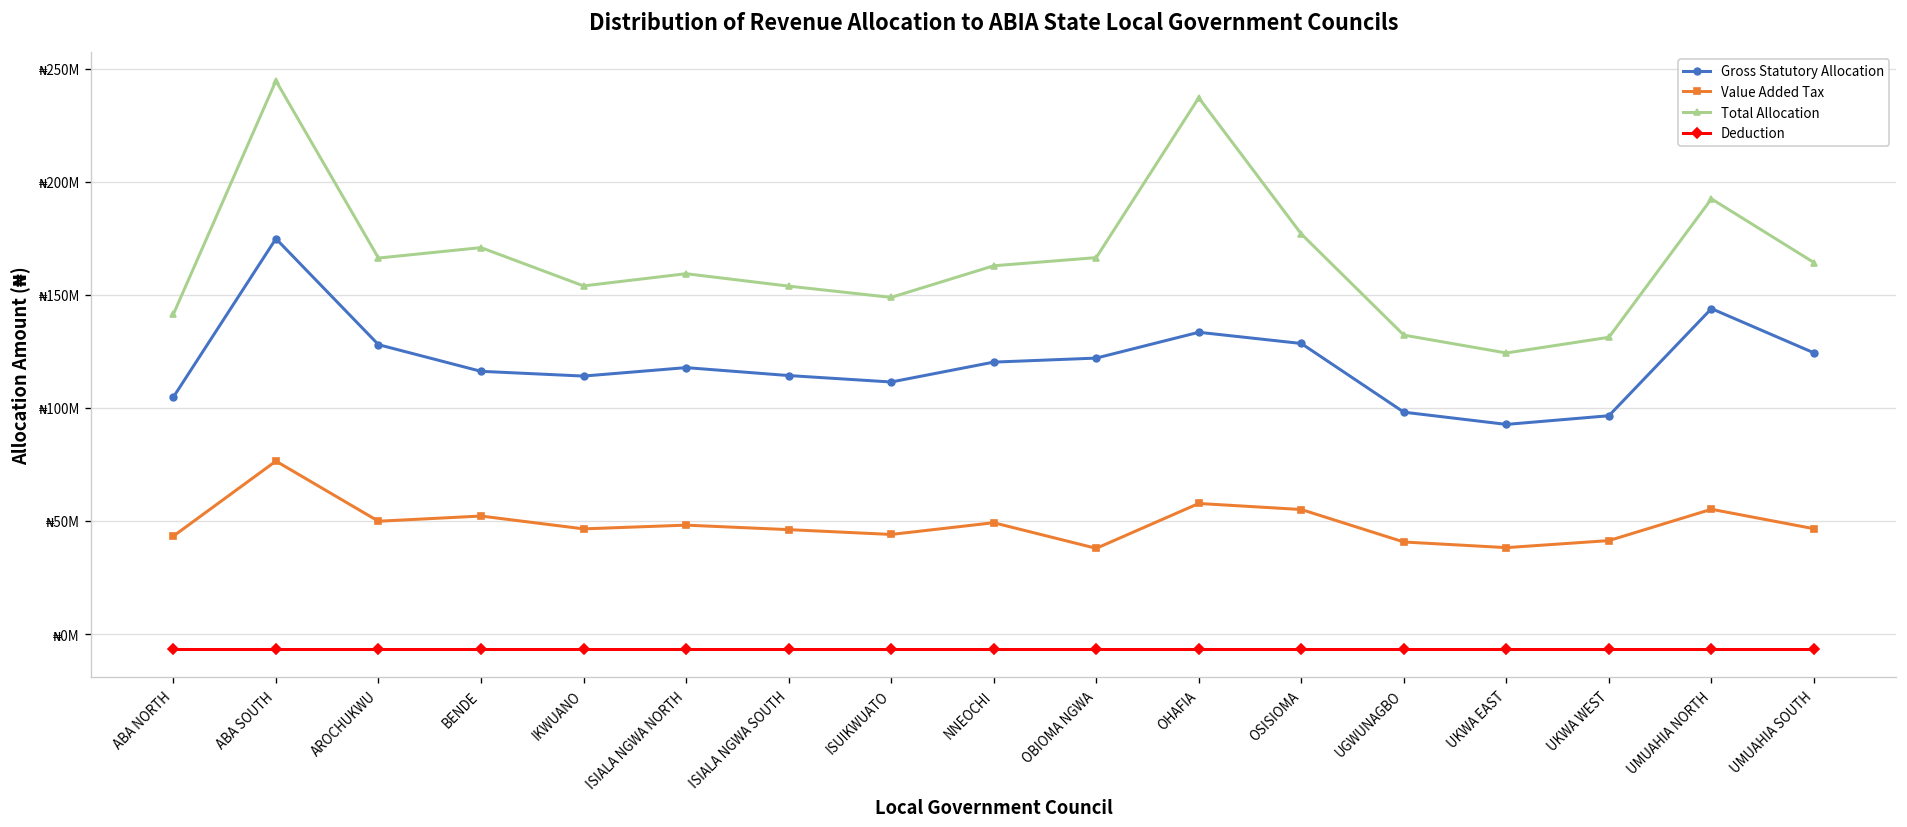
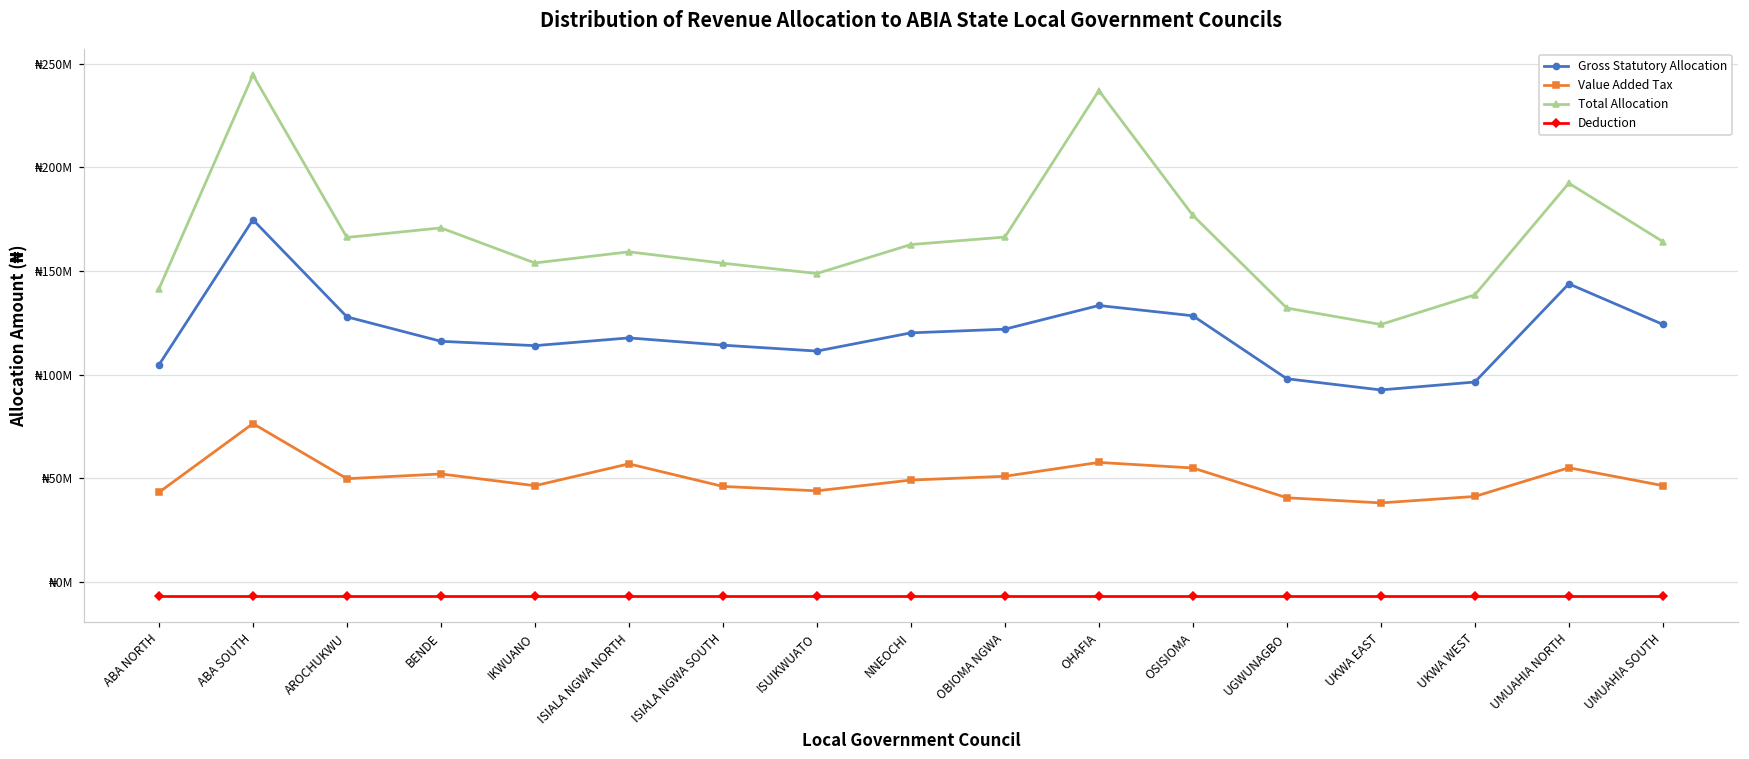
  {
    "Gross Statutory Allocation": {
      "ABA NORTH": "₦105000000",
      "ABA SOUTH": "₦175000000",
      "AROCHUKWU": "₦128000000",
      "BENDE": "₦116000000",
      "IKWUANO": "₦114000000",
      "ISIALA NGWA NORTH": "₦118000000",
      "ISIALA NGWA SOUTH": "₦114000000",
      "ISUIKWUATO": "₦111000000",
      "NNEOCHI": "₦120000000",
      "OBIOMA NGWA": "₦122000000",
      "OHAFIA": "₦133000000",
      "OSISIOMA": "₦128000000",
      "UGWUNAGBO": "₦98000000",
      "UKWA EAST": "₦93000000",
      "UKWA WEST": "₦97000000",
      "UMUAHIA NORTH": "₦144000000",
      "UMUAHIA SOUTH": "₦124000000"
    },
    "Value Added Tax": {
      "ABA NORTH": "₦43000000",
      "ABA SOUTH": "₦76000000",
      "AROCHUKWU": "₦50000000",
      "BENDE": "₦52000000",
      "IKWUANO": "₦46000000",
-     "ISIALA NGWA NORTH": "₦48000000",
+     "ISIALA NGWA NORTH": "₦57000000",
      "ISIALA NGWA SOUTH": "₦46000000",
      "ISUIKWUATO": "₦44000000",
      "NNEOCHI": "₦49000000",
-     "OBIOMA NGWA": "₦38000000",
+     "OBIOMA NGWA": "₦51000000",
      "OHAFIA": "₦58000000",
      "OSISIOMA": "₦55000000",
      "UGWUNAGBO": "₦41000000",
      "UKWA EAST": "₦38000000",
      "UKWA WEST": "₦41000000",
      "UMUAHIA NORTH": "₦55000000",
      "UMUAHIA SOUTH": "₦47000000"
    },
    "Total Allocation": {
      "ABA NORTH": "₦141000000",
      "ABA SOUTH": "₦245000000",
      "AROCHUKWU": "₦166000000",
      "BENDE": "₦171000000",
      "IKWUANO": "₦154000000",
      "ISIALA NGWA NORTH": "₦159000000",
      "ISIALA NGWA SOUTH": "₦154000000",
      "ISUIKWUATO": "₦149000000",
      "NNEOCHI": "₦163000000",
      "OBIOMA NGWA": "₦166000000",
      "OHAFIA": "₦237000000",
      "OSISIOMA": "₦177000000",
      "UGWUNAGBO": "₦132000000",
      "UKWA EAST": "₦124000000",
-     "UKWA WEST": "₦131000000",
+     "UKWA WEST": "₦139000000",
      "UMUAHIA NORTH": "₦192000000",
      "UMUAHIA SOUTH": "₦164000000"
    },
    "Deduction": {
      "ABA NORTH": "₦-7000000",
      "ABA SOUTH": "₦-7000000",
      "AROCHUKWU": "₦-7000000",
      "BENDE": "₦-7000000",
      "IKWUANO": "₦-7000000",
      "ISIALA NGWA NORTH": "₦-7000000",
      "ISIALA NGWA SOUTH": "₦-7000000",
      "ISUIKWUATO": "₦-7000000",
      "NNEOCHI": "₦-7000000",
      "OBIOMA NGWA": "₦-7000000",
      "OHAFIA": "₦-7000000",
      "OSISIOMA": "₦-7000000",
      "UGWUNAGBO": "₦-7000000",
      "UKWA EAST": "₦-7000000",
      "UKWA WEST": "₦-7000000",
      "UMUAHIA NORTH": "₦-7000000",
      "UMUAHIA SOUTH": "₦-7000000"
    }
  }
